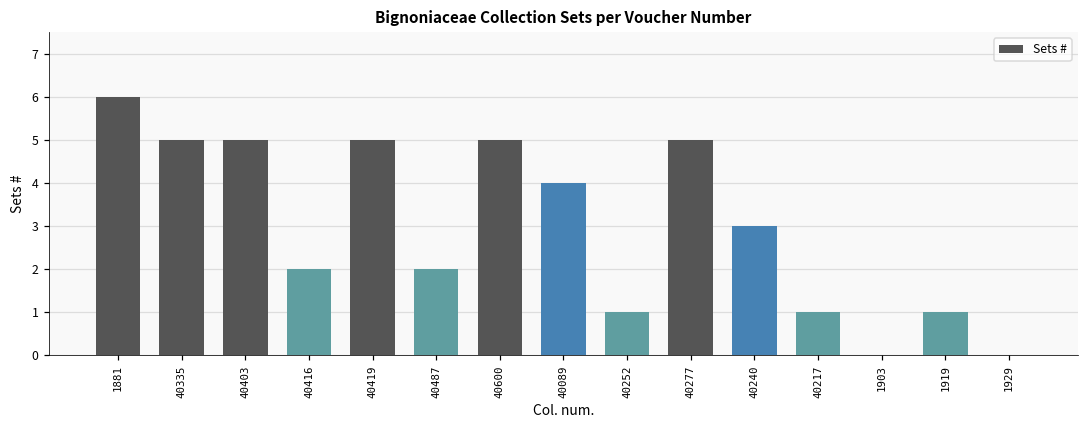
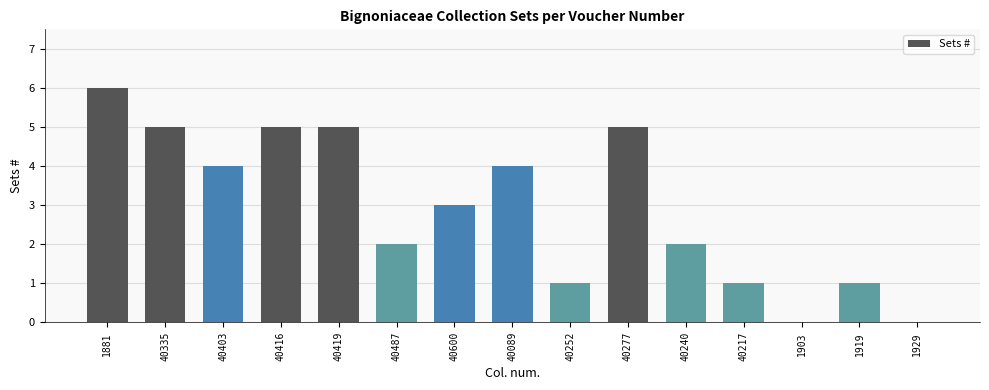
  {
    "1881": 6,
    "40335": 5,
-   "40403": 5,
-   "40416": 2,
+   "40403": 4,
+   "40416": 5,
    "40419": 5,
    "40487": 2,
-   "40600": 5,
+   "40600": 3,
    "40089": 4,
    "40252": 1,
    "40277": 5,
-   "40240": 3,
+   "40240": 2,
    "40217": 1,
    "1903": 0,
    "1919": 1,
    "1929": 0
  }
